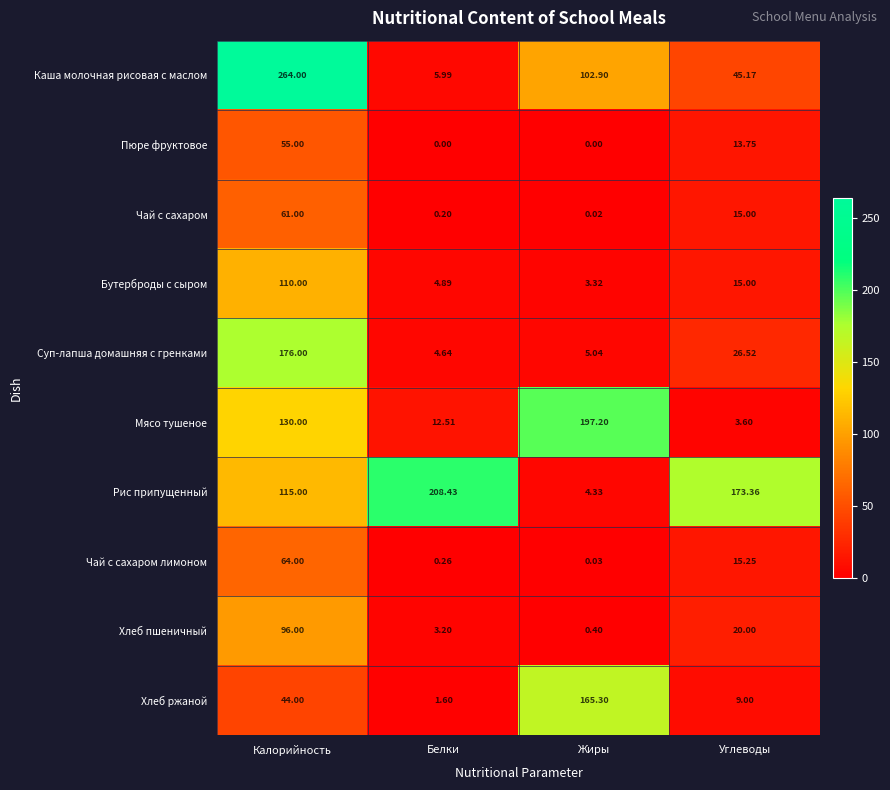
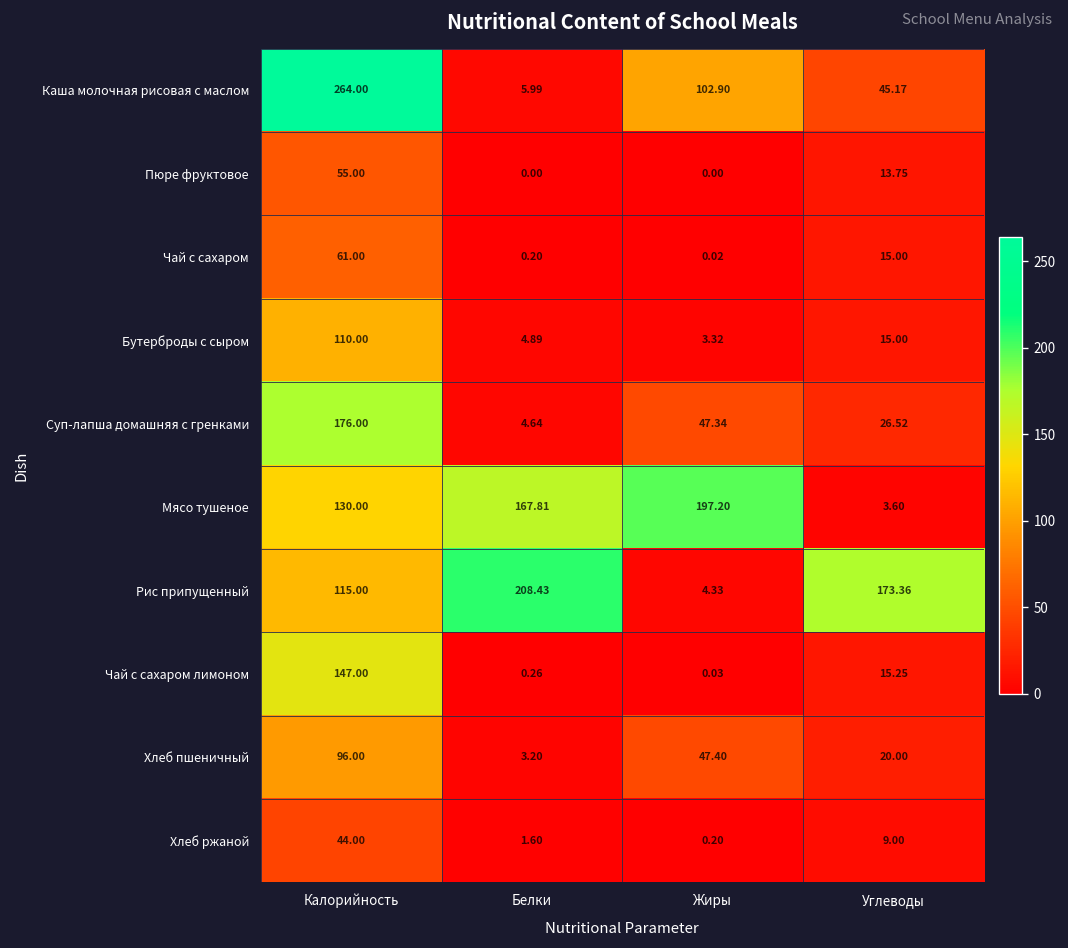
  {
    "Каша молочная рисовая с маслом": {
      "Калорийность": 264.00,
      "Белки": 5.99,
      "Жиры": 102.90,
      "Углеводы": 45.17
    },
    "Пюре фруктовое": {
      "Калорийность": 55.00,
      "Белки": 0.00,
      "Жиры": 0.00,
      "Углеводы": 13.75
    },
    "Чай с сахаром": {
      "Калорийность": 61.00,
      "Белки": 0.20,
      "Жиры": 0.02,
      "Углеводы": 15.00
    },
    "Бутерброды с сыром": {
      "Калорийность": 110.00,
      "Белки": 4.89,
      "Жиры": 3.32,
      "Углеводы": 15.00
    },
    "Суп-лапша домашняя с гренками": {
      "Калорийность": 176.00,
      "Белки": 4.64,
-     "Жиры": 5.04,
+     "Жиры": 47.34,
      "Углеводы": 26.52
    },
    "Мясо тушеное": {
      "Калорийность": 130.00,
-     "Белки": 12.51,
+     "Белки": 167.81,
      "Жиры": 197.20,
      "Углеводы": 3.60
    },
    "Рис припущенный": {
      "Калорийность": 115.00,
      "Белки": 208.43,
      "Жиры": 4.33,
      "Углеводы": 173.36
    },
    "Чай с сахаром лимоном": {
-     "Калорийность": 64.00,
+     "Калорийность": 147.00,
      "Белки": 0.26,
      "Жиры": 0.03,
      "Углеводы": 15.25
    },
    "Хлеб пшеничный": {
      "Калорийность": 96.00,
      "Белки": 3.20,
-     "Жиры": 0.40,
+     "Жиры": 47.40,
      "Углеводы": 20.00
    },
    "Хлеб ржаной": {
      "Калорийность": 44.00,
      "Белки": 1.60,
-     "Жиры": 165.30,
+     "Жиры": 0.20,
      "Углеводы": 9.00
    }
  }
